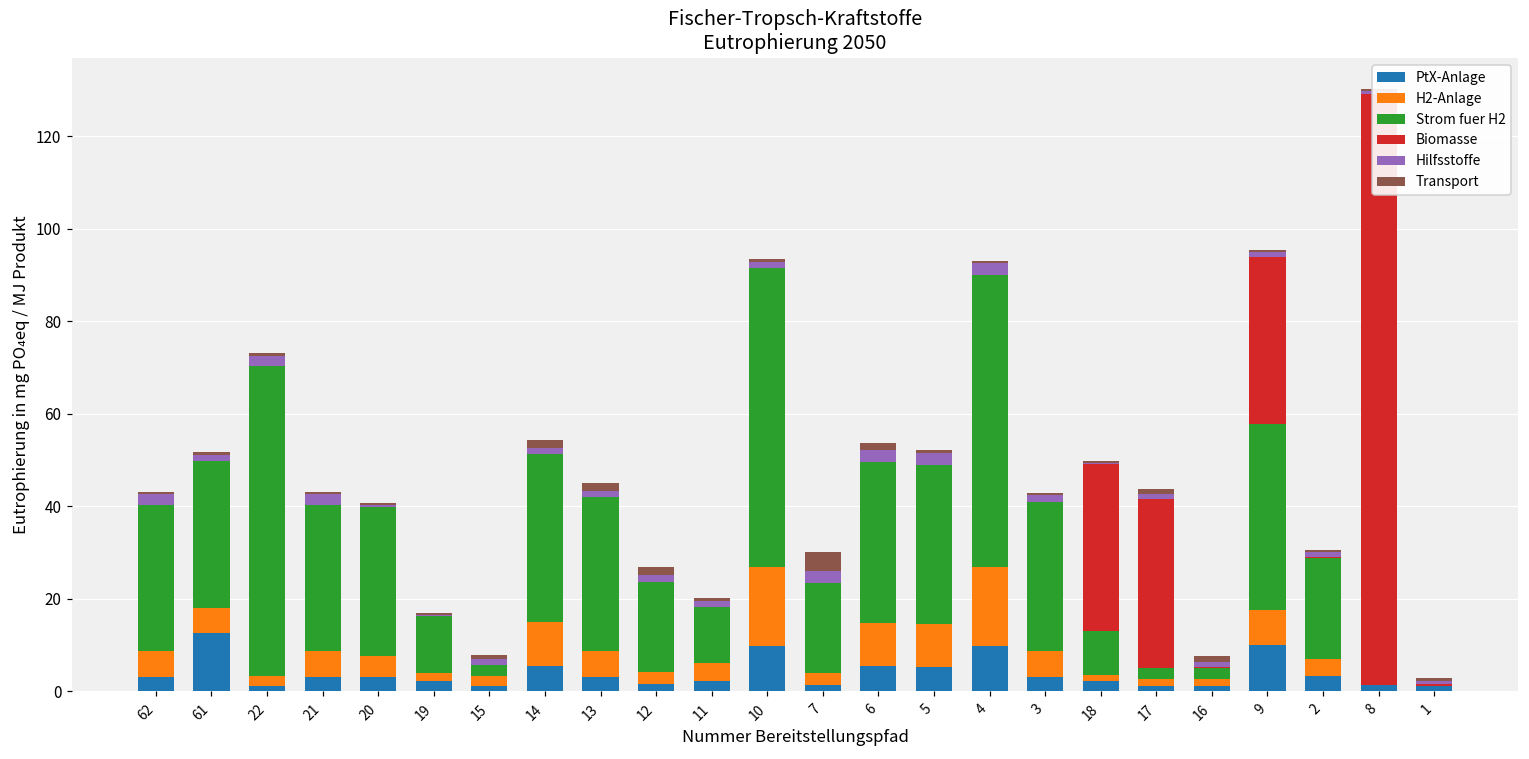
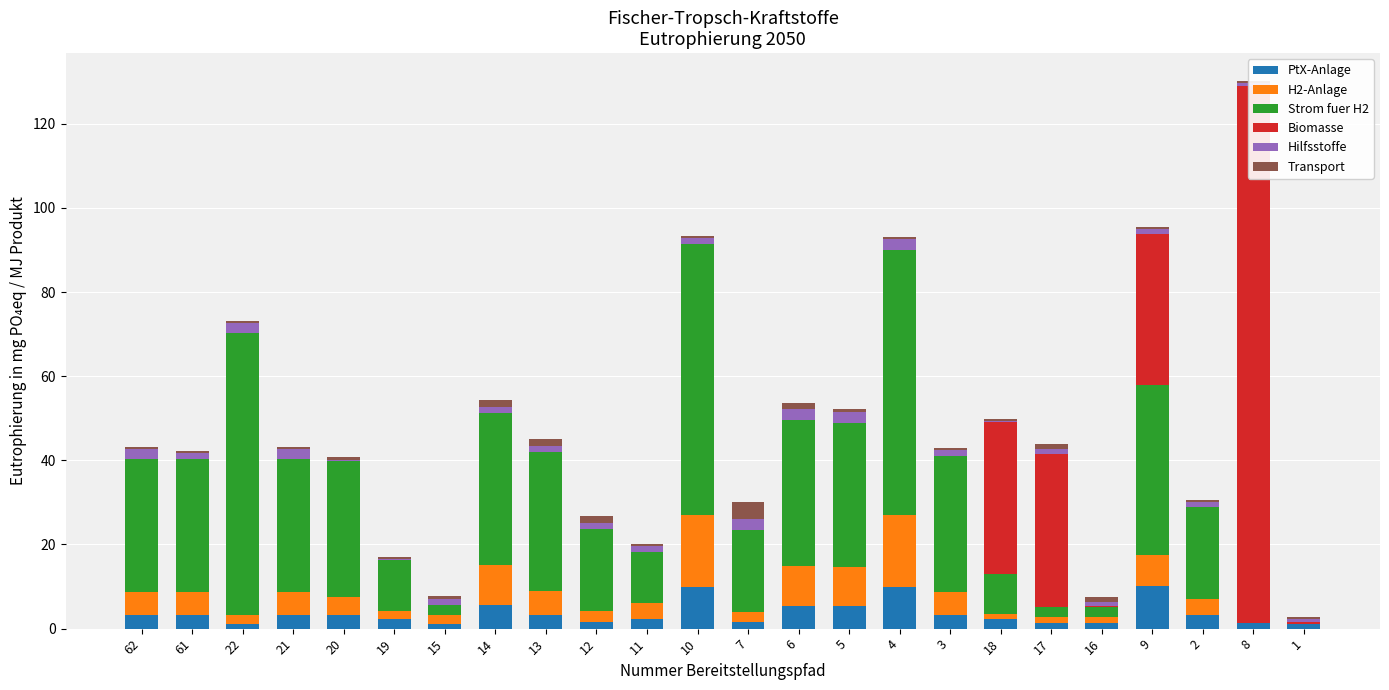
  {
    "PtX-Anlage": {
      "62": 3,
-     "61": 13,
+     "61": 3,
      "22": 1,
      "21": 3,
      "20": 3,
      "19": 2,
      "15": 1,
      "14": 6,
      "13": 3,
      "12": 2,
      "11": 2,
      "10": 10,
      "7": 1,
      "6": 5,
      "5": 5,
      "4": 10,
      "3": 3,
      "18": 2,
      "17": 1,
      "16": 1,
      "9": 10,
      "2": 3,
      "8": 1,
      "1": 1
    },
    "H2-Anlage": {
      "62": 6,
      "61": 6,
      "22": 2,
      "21": 6,
      "20": 4,
      "19": 2,
      "15": 2,
      "14": 10,
      "13": 6,
      "12": 3,
      "11": 4,
      "10": 17,
      "7": 3,
      "6": 9,
      "5": 9,
      "4": 17,
      "3": 6,
      "18": 1,
      "17": 1,
      "16": 1,
      "9": 7,
      "2": 4,
      "8": 0,
      "1": 0
    },
    "Strom fuer H2": {
      "62": 32,
      "61": 32,
      "22": 67,
      "21": 32,
      "20": 32,
      "19": 12,
      "15": 2,
      "14": 36,
      "13": 33,
      "12": 20,
      "11": 12,
      "10": 65,
      "7": 19,
      "6": 35,
      "5": 34,
      "4": 63,
      "3": 32,
      "18": 9,
      "17": 2,
      "16": 2,
      "9": 40,
      "2": 22,
      "8": 0,
      "1": 0
    },
    "Biomasse": {
      "62": 0,
      "61": 0,
      "22": 0,
      "21": 0,
      "20": 0,
      "19": 0,
      "15": 0,
      "14": 0,
      "13": 0,
      "12": 0,
      "11": 0,
      "10": 0,
      "7": 0,
      "6": 0,
      "5": 0,
      "4": 0,
      "3": 0,
      "18": 36,
      "17": 36,
      "9": 36
    },
    "Hilfsstoffe": {
      "62": 2,
      "61": 1,
      "22": 2,
      "21": 2,
      "15": 1,
      "14": 1,
      "13": 1,
      "12": 1,
      "11": 1,
      "10": 1,
      "7": 3,
      "6": 3,
      "5": 3,
      "4": 3,
      "3": 1,
      "17": 1,
      "16": 1,
      "9": 1,
      "2": 1,
      "1": 1
    },
    "Transport": {
      "15": 1,
      "14": 2,
      "13": 2,
      "12": 2,
      "7": 4,
      "6": 1,
      "5": 1,
      "17": 1,
      "16": 1
    }
  }
